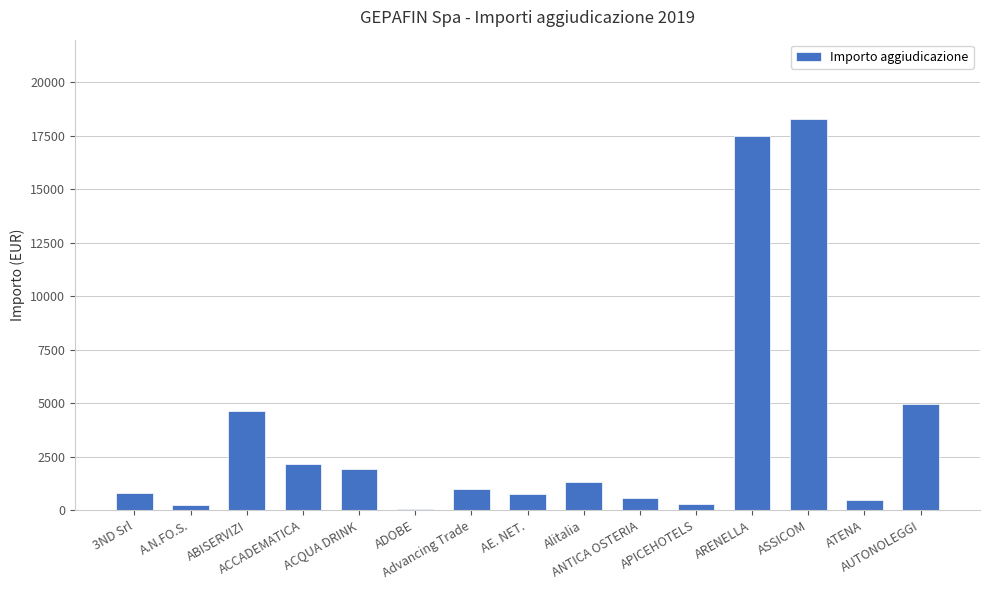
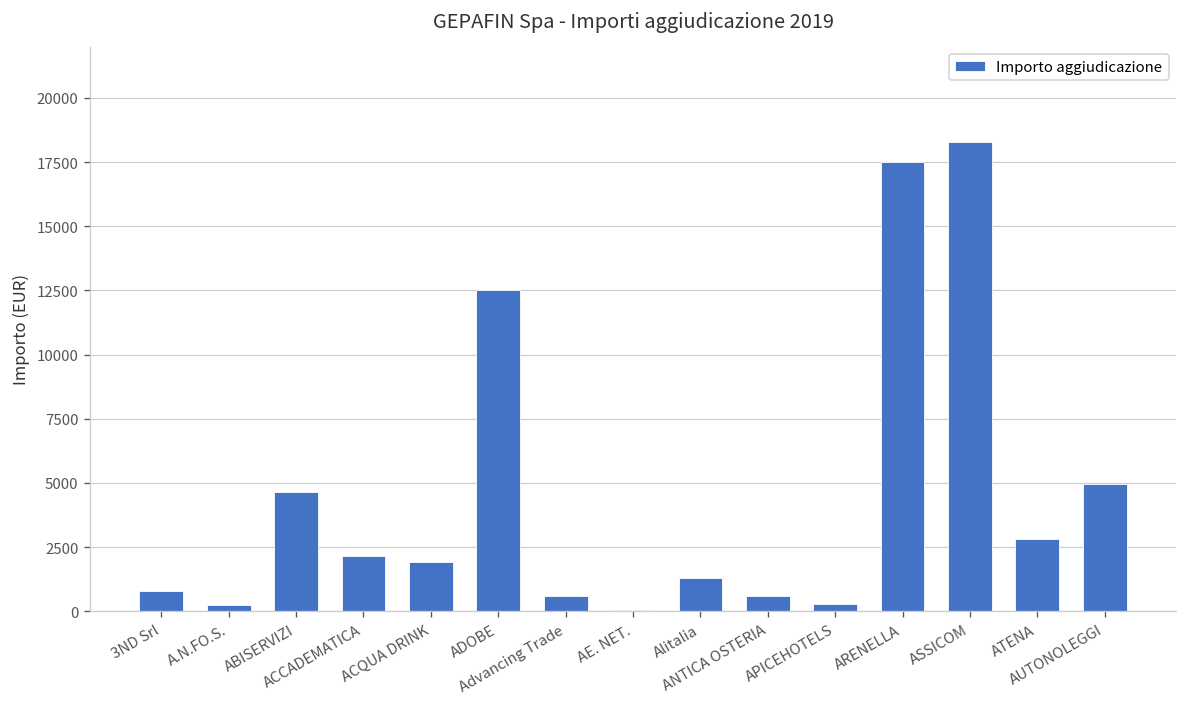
  {
    "3ND Srl": 800,
    "A.N.FO.S.": 200,
    "ABISERVIZI": 4600,
    "ACCADEMATICA": 2100,
    "ACQUA DRINK": 1900,
-   "ADOBE": 0,
-   "Advancing Trade": 1000,
-   "AE. NET.": 800,
+   "ADOBE": 12500,
+   "Advancing Trade": 600,
+   "AE. NET.": 100,
    "Alitalia": 1300,
    "ANTICA OSTERIA": 600,
    "APICEHOTELS": 300,
    "ARENELLA": 17500,
    "ASSICOM": 18300,
-   "ATENA": 500,
+   "ATENA": 2800,
    "AUTONOLEGGI": 5000
  }
